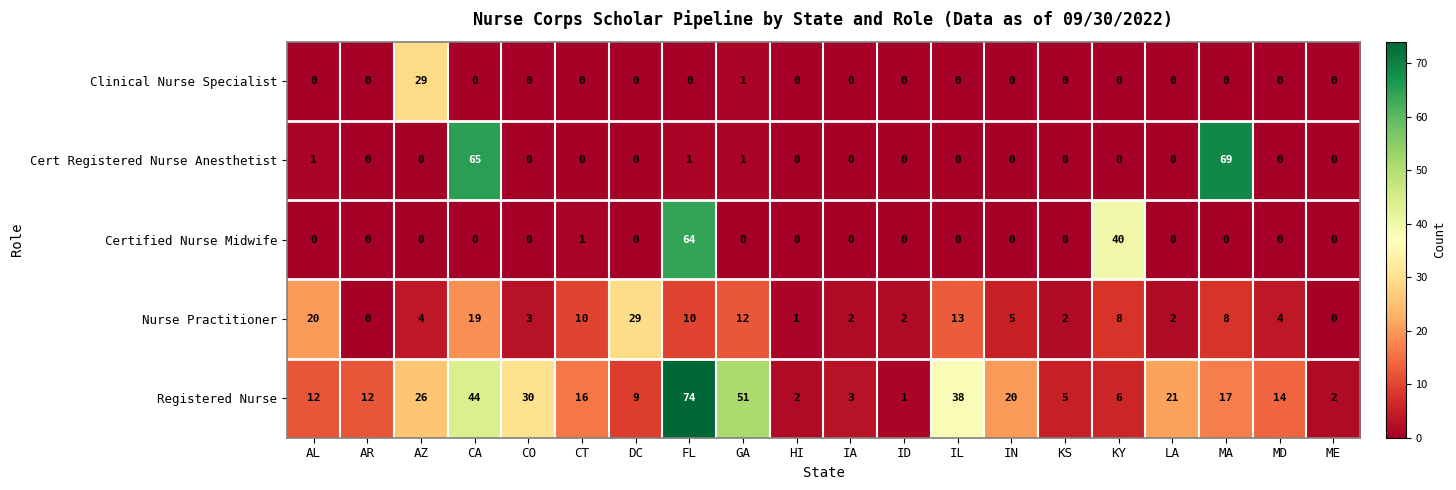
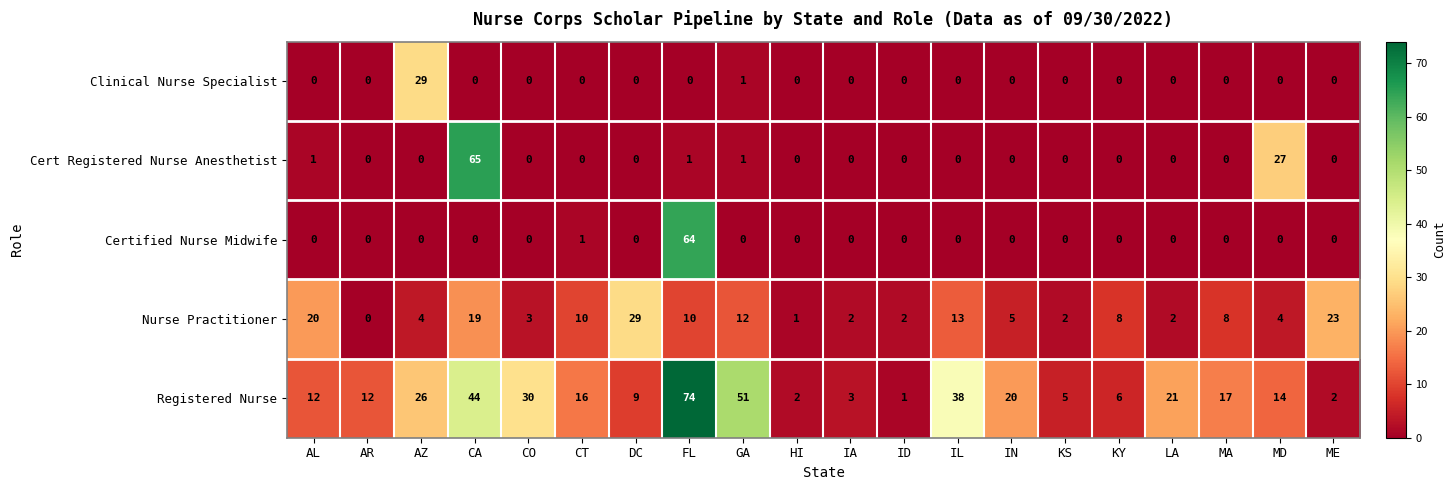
  {
    "Clinical Nurse Specialist": {
      "AL": 0,
      "AR": 0,
      "AZ": 29,
      "CA": 0,
      "CO": 0,
      "CT": 0,
      "DC": 0,
      "FL": 0,
      "GA": 1,
      "HI": 0,
      "IA": 0,
      "ID": 0,
      "IL": 0,
      "IN": 0,
      "KS": 0,
      "KY": 0,
      "LA": 0,
      "MA": 0,
      "MD": 0,
      "ME": 0
    },
    "Cert Registered Nurse Anesthetist": {
      "AL": 1,
      "AR": 0,
      "AZ": 0,
      "CA": 65,
      "CO": 0,
      "CT": 0,
      "DC": 0,
      "FL": 1,
      "GA": 1,
      "HI": 0,
      "IA": 0,
      "ID": 0,
      "IL": 0,
      "IN": 0,
      "KS": 0,
      "KY": 0,
      "LA": 0,
-     "MA": 69,
-     "MD": 0,
+     "MA": 0,
+     "MD": 27,
      "ME": 0
    },
    "Certified Nurse Midwife": {
      "AL": 0,
      "AR": 0,
      "AZ": 0,
      "CA": 0,
      "CO": 0,
      "CT": 1,
      "DC": 0,
      "FL": 64,
      "GA": 0,
      "HI": 0,
      "IA": 0,
      "ID": 0,
      "IL": 0,
      "IN": 0,
      "KS": 0,
-     "KY": 40,
+     "KY": 0,
      "LA": 0,
      "MA": 0,
      "MD": 0,
      "ME": 0
    },
    "Nurse Practitioner": {
      "AL": 20,
      "AR": 0,
      "AZ": 4,
      "CA": 19,
      "CO": 3,
      "CT": 10,
      "DC": 29,
      "FL": 10,
      "GA": 12,
      "HI": 1,
      "IA": 2,
      "ID": 2,
      "IL": 13,
      "IN": 5,
      "KS": 2,
      "KY": 8,
      "LA": 2,
      "MA": 8,
      "MD": 4,
-     "ME": 0
+     "ME": 23
    },
    "Registered Nurse": {
      "AL": 12,
      "AR": 12,
      "AZ": 26,
      "CA": 44,
      "CO": 30,
      "CT": 16,
      "DC": 9,
      "FL": 74,
      "GA": 51,
      "HI": 2,
      "IA": 3,
      "ID": 1,
      "IL": 38,
      "IN": 20,
      "KS": 5,
      "KY": 6,
      "LA": 21,
      "MA": 17,
      "MD": 14,
      "ME": 2
    }
  }
